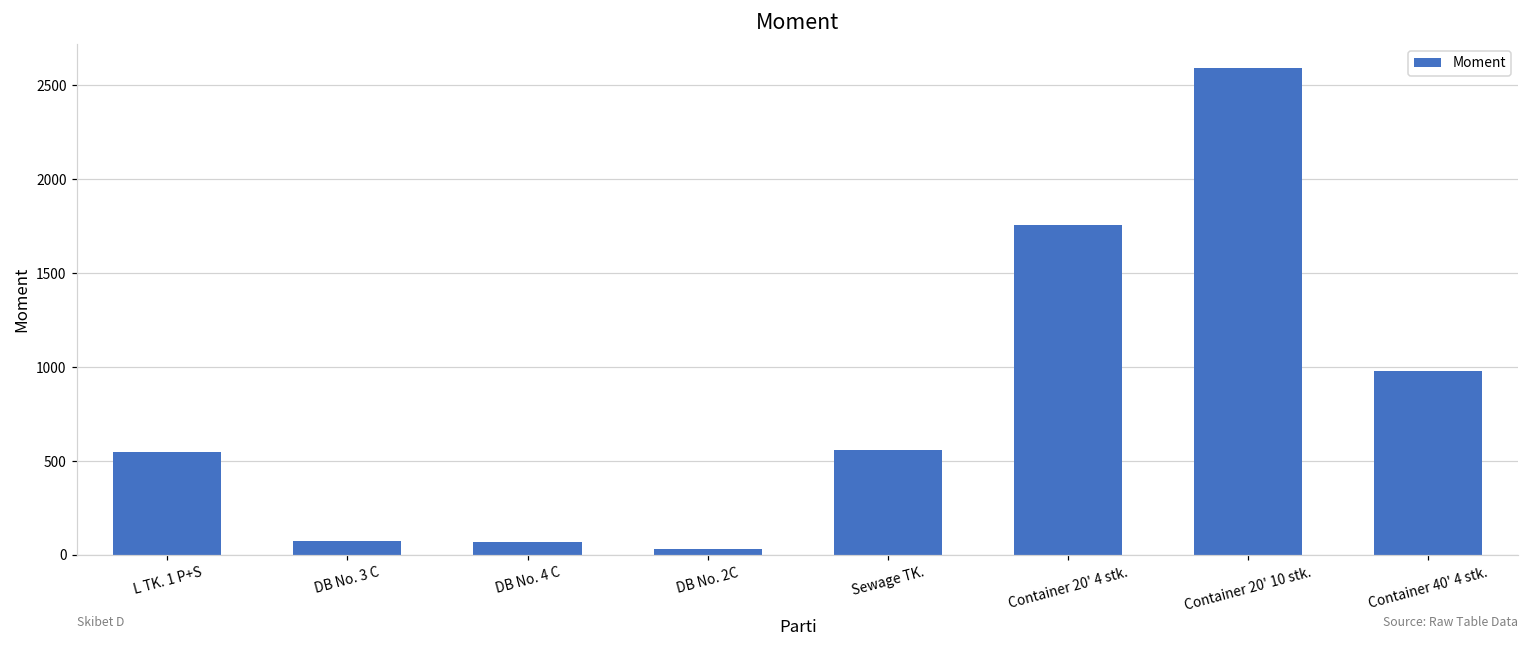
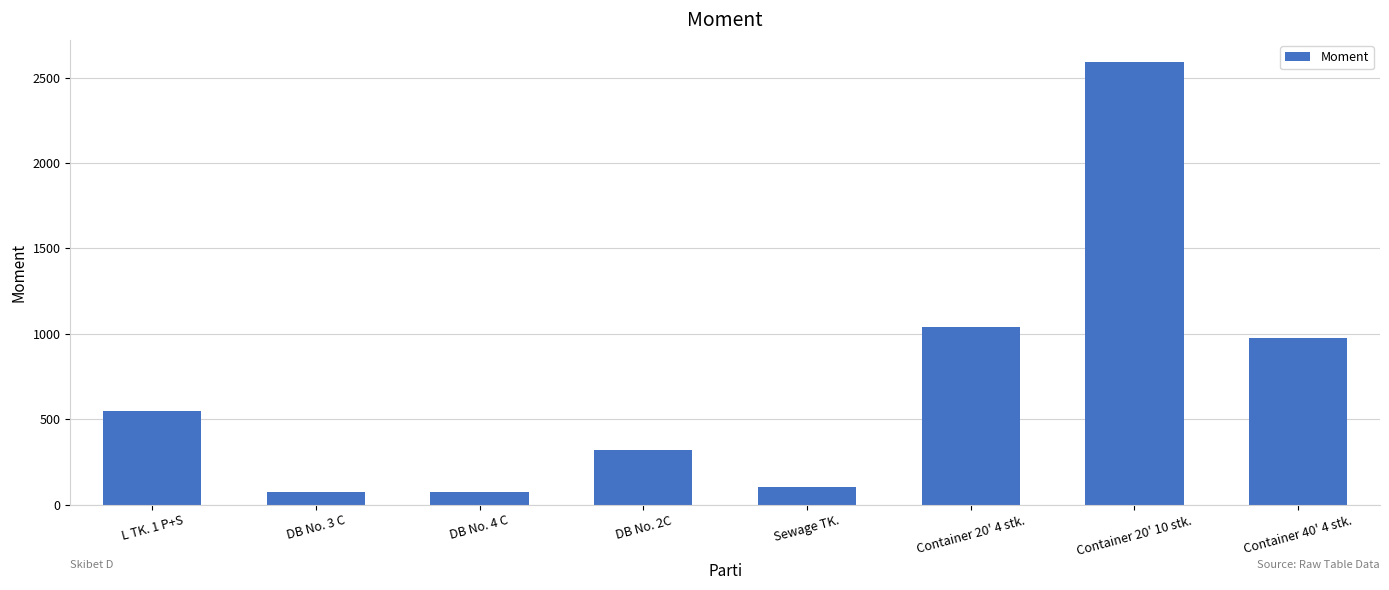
  {
    "L TK. 1 P+S": 550,
    "DB No. 3 C": 70,
    "DB No. 4 C": 70,
-   "DB No. 2C": 30,
-   "Sewage TK.": 560,
-   "Container 20' 4 stk.": 1760,
+   "DB No. 2C": 320,
+   "Sewage TK.": 100,
+   "Container 20' 4 stk.": 1040,
    "Container 20' 10 stk.": 2590,
    "Container 40' 4 stk.": 980
  }
